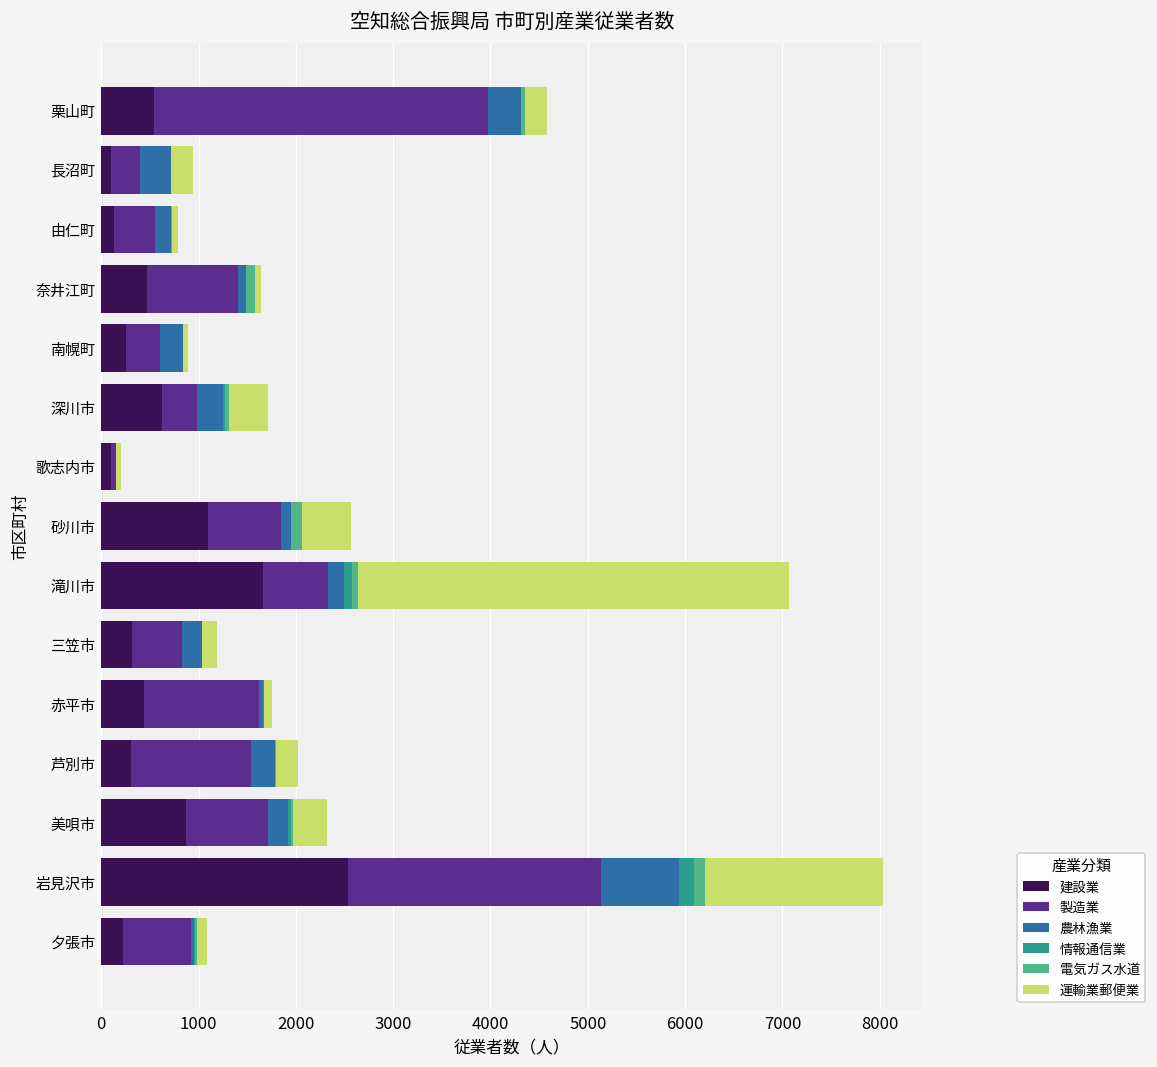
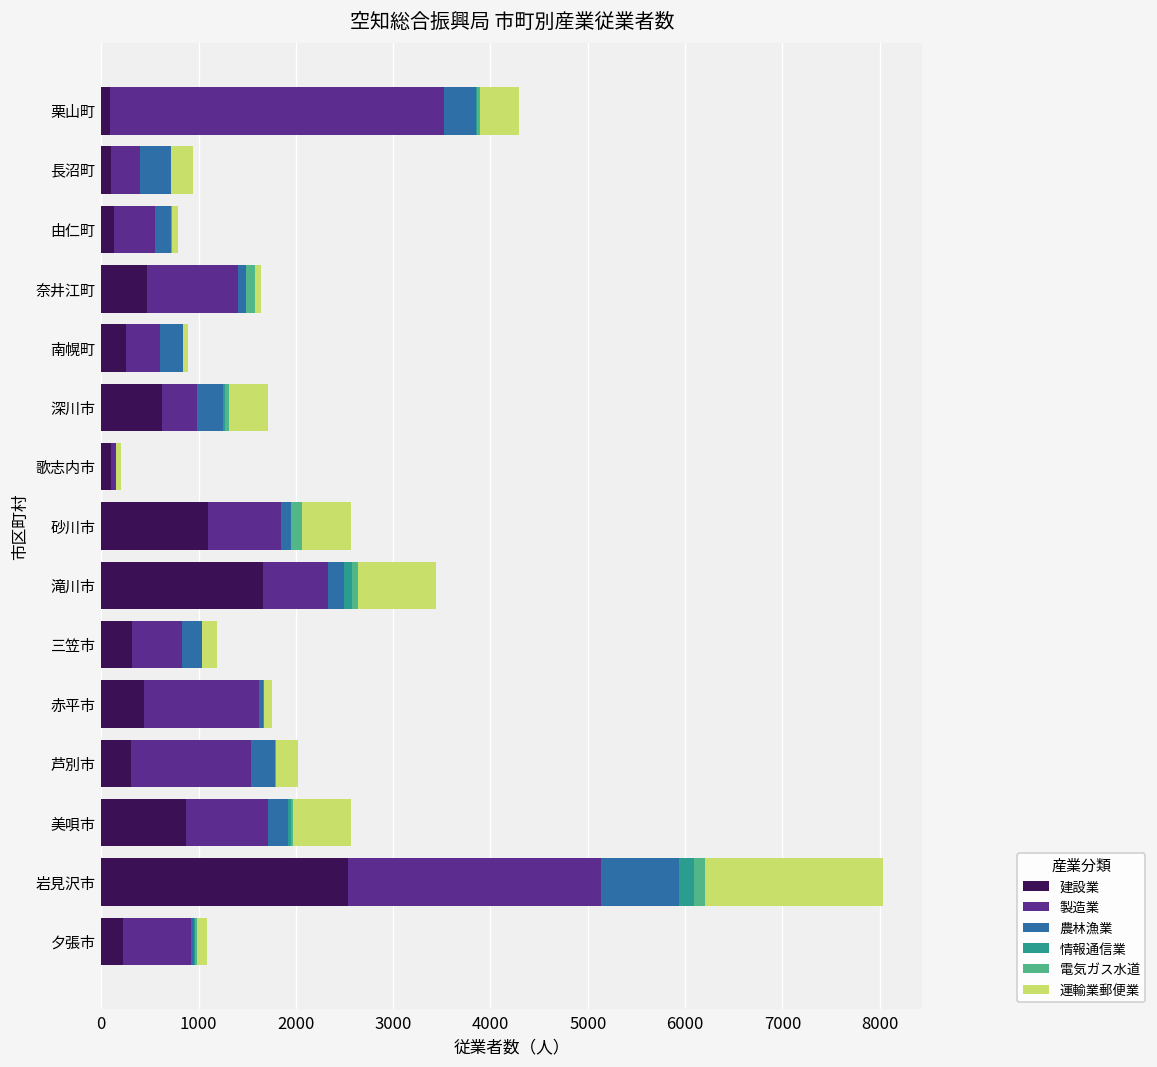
  {
    "建設業": {
-     "栗山町": 500,
+     "栗山町": 100,
      "長沼町": 100,
      "由仁町": 100,
      "奈井江町": 500,
      "南幌町": 300,
      "深川市": 600,
      "歌志内市": 100,
      "砂川市": 1100,
      "滝川市": 1700,
      "三笠市": 300,
      "赤平市": 400,
      "芦別市": 300,
      "美唄市": 900,
      "岩見沢市": 2500,
      "夕張市": 200
    },
    "製造業": {
      "栗山町": 3400,
      "長沼町": 300,
      "由仁町": 400,
      "奈井江町": 900,
      "南幌町": 300,
      "深川市": 400,
      "歌志内市": 0,
      "砂川市": 700,
      "滝川市": 700,
      "三笠市": 500,
      "赤平市": 1200,
      "芦別市": 1200,
      "美唄市": 800,
      "岩見沢市": 2600,
      "夕張市": 700
    },
    "運輸業郵便業": {
-     "栗山町": 200,
+     "栗山町": 400,
      "長沼町": 200,
      "由仁町": 100,
      "奈井江町": 100,
      "南幌町": 100,
      "深川市": 400,
      "歌志内市": 100,
      "砂川市": 500,
-     "滝川市": 4400,
+     "滝川市": 800,
      "三笠市": 100,
      "赤平市": 100,
      "芦別市": 200,
-     "美唄市": 300,
+     "美唄市": 600,
      "岩見沢市": 1800,
      "夕張市": 100
    }
  }
